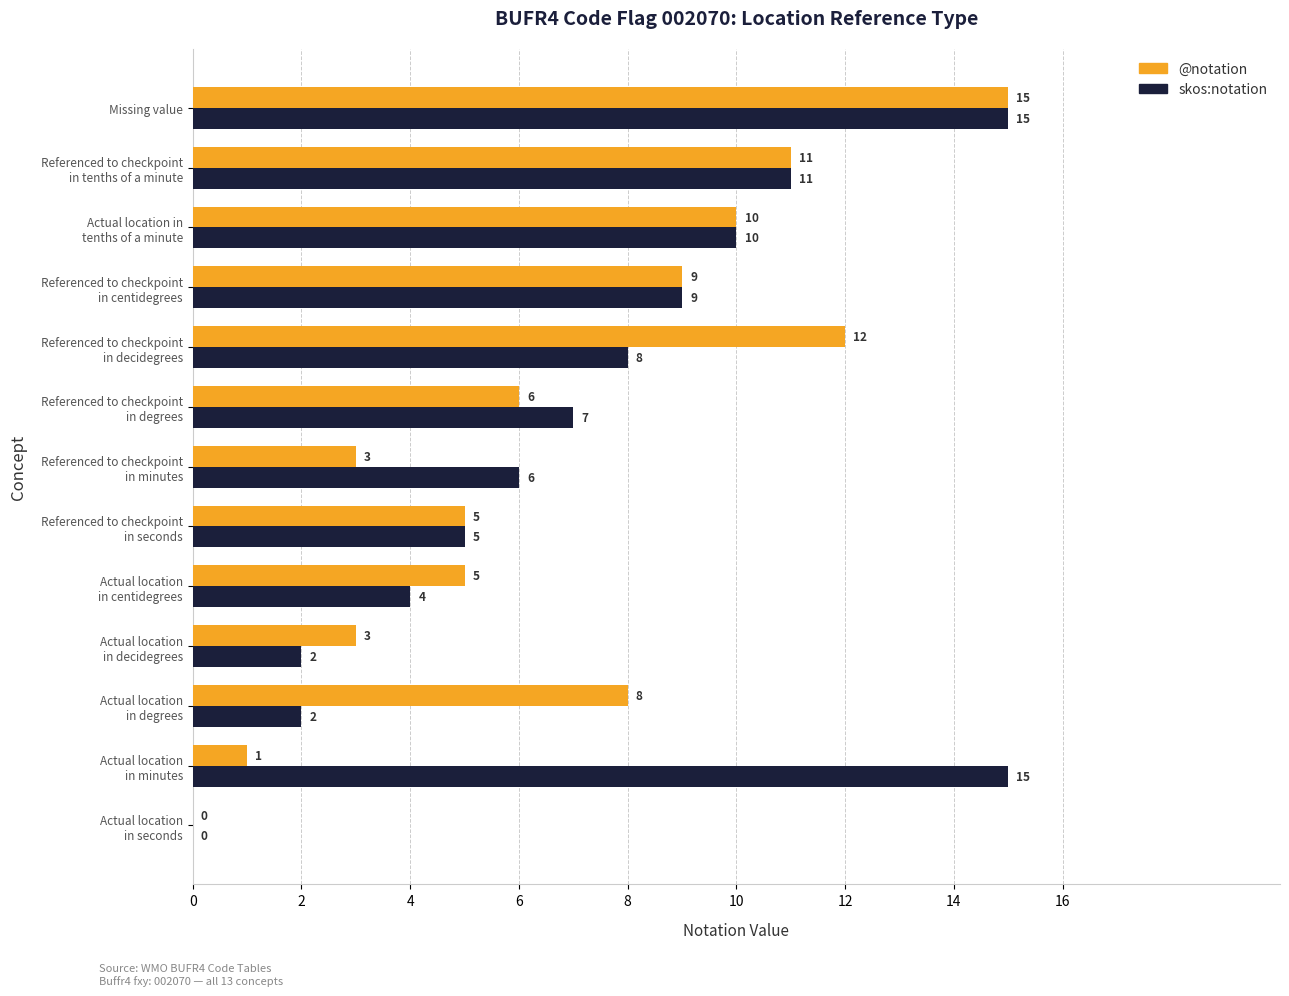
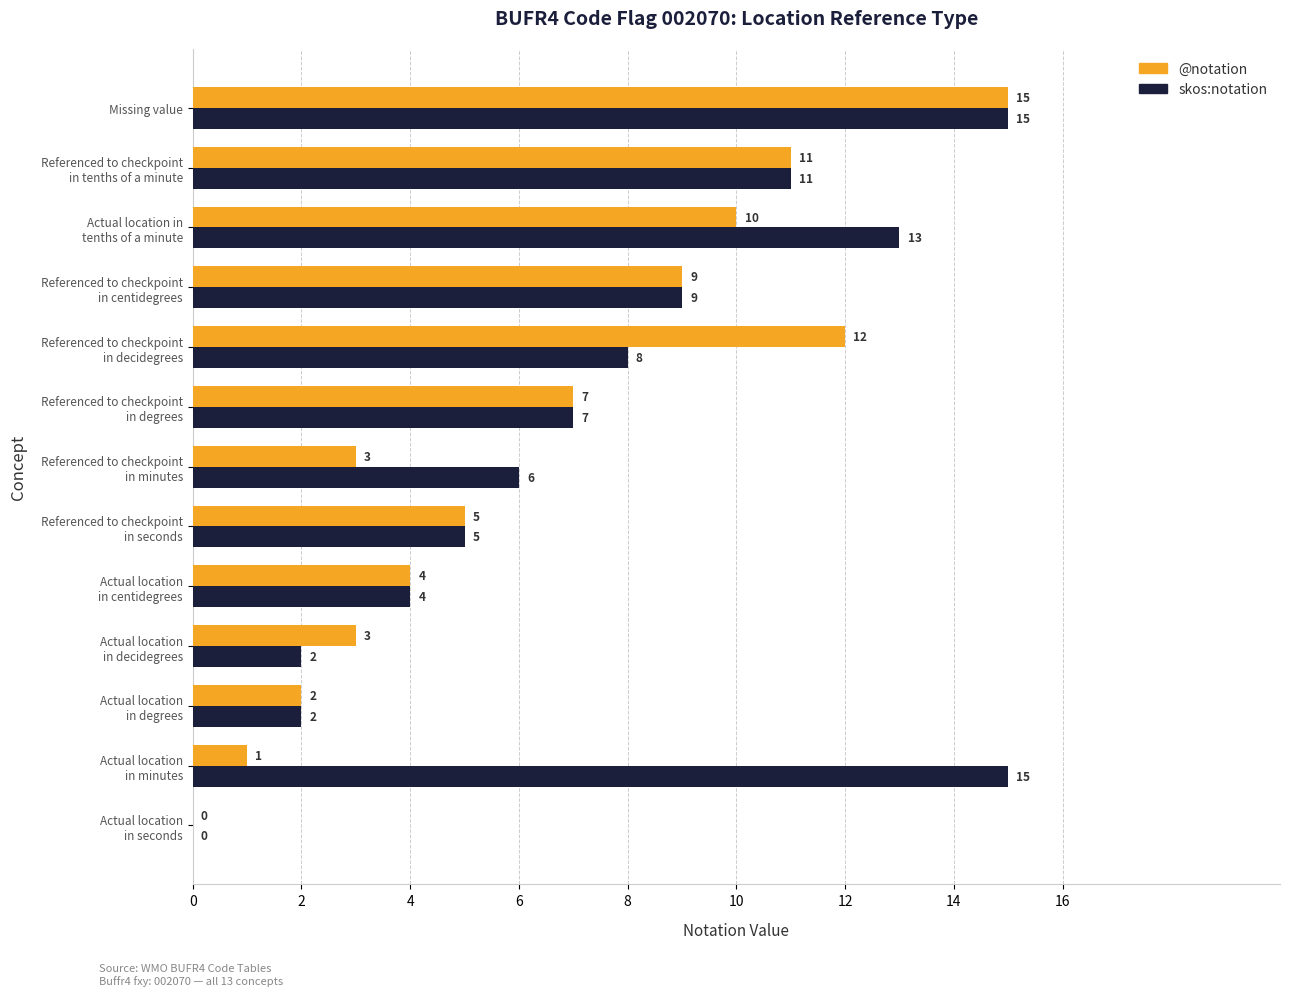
  {
    "@notation": {
      "Missing value": 15,
      "Referenced to checkpoint in tenths of a minute": 11,
      "Actual location in tenths of a minute": 10,
      "Referenced to checkpoint in centidegrees": 9,
      "Referenced to checkpoint in decidegrees": 12,
-     "Referenced to checkpoint in degrees": 6,
+     "Referenced to checkpoint in degrees": 7,
      "Referenced to checkpoint in minutes": 3,
      "Referenced to checkpoint in seconds": 5,
-     "Actual location in centidegrees": 5,
+     "Actual location in centidegrees": 4,
      "Actual location in decidegrees": 3,
-     "Actual location in degrees": 8,
+     "Actual location in degrees": 2,
      "Actual location in minutes": 1,
      "Actual location in seconds": 0
    },
    "skos:notation": {
      "Missing value": 15,
      "Referenced to checkpoint in tenths of a minute": 11,
-     "Actual location in tenths of a minute": 10,
+     "Actual location in tenths of a minute": 13,
      "Referenced to checkpoint in centidegrees": 9,
      "Referenced to checkpoint in decidegrees": 8,
      "Referenced to checkpoint in degrees": 7,
      "Referenced to checkpoint in minutes": 6,
      "Referenced to checkpoint in seconds": 5,
      "Actual location in centidegrees": 4,
      "Actual location in decidegrees": 2,
      "Actual location in degrees": 2,
      "Actual location in minutes": 15,
      "Actual location in seconds": 0
    }
  }
